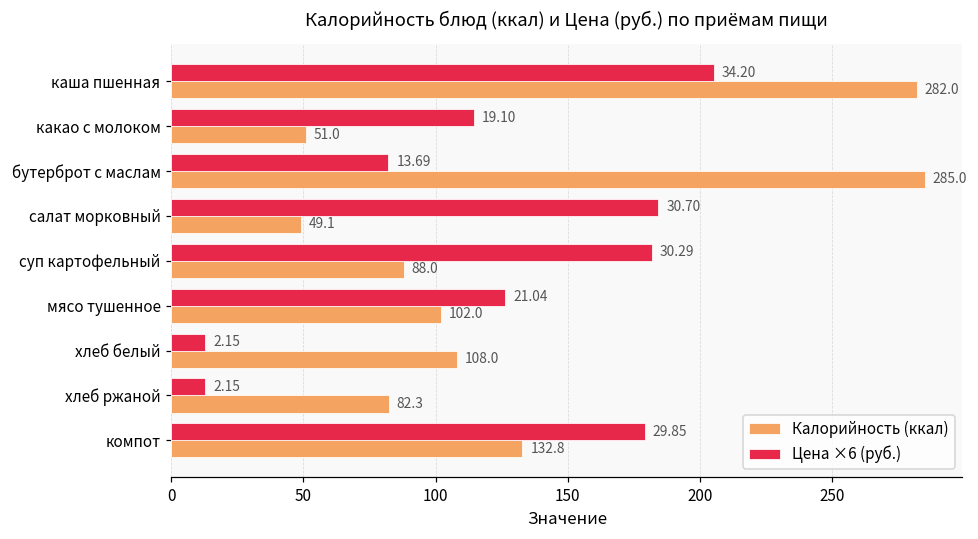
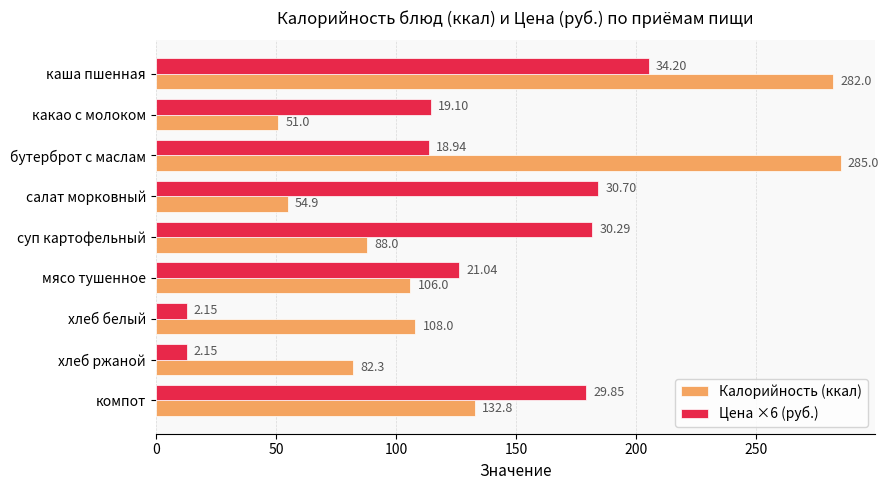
  {
    "Калорийность (ккал)": {
      "каша пшенная": 282.0,
      "какао с молоком": 51.0,
      "бутерброт с маслам": 285.0,
-     "салат морковный": 49.1,
+     "салат морковный": 54.9,
      "суп картофельный": 88.0,
-     "мясо тушенное": 102.0,
+     "мясо тушенное": 106.0,
      "хлеб белый": 108.0,
      "хлеб ржаной": 82.3,
      "компот": 132.8
    },
    "Цена ×6 (руб.)": {
-     "бутерброт с маслам": 13.69
+     "бутерброт с маслам": 18.94
    }
  }
